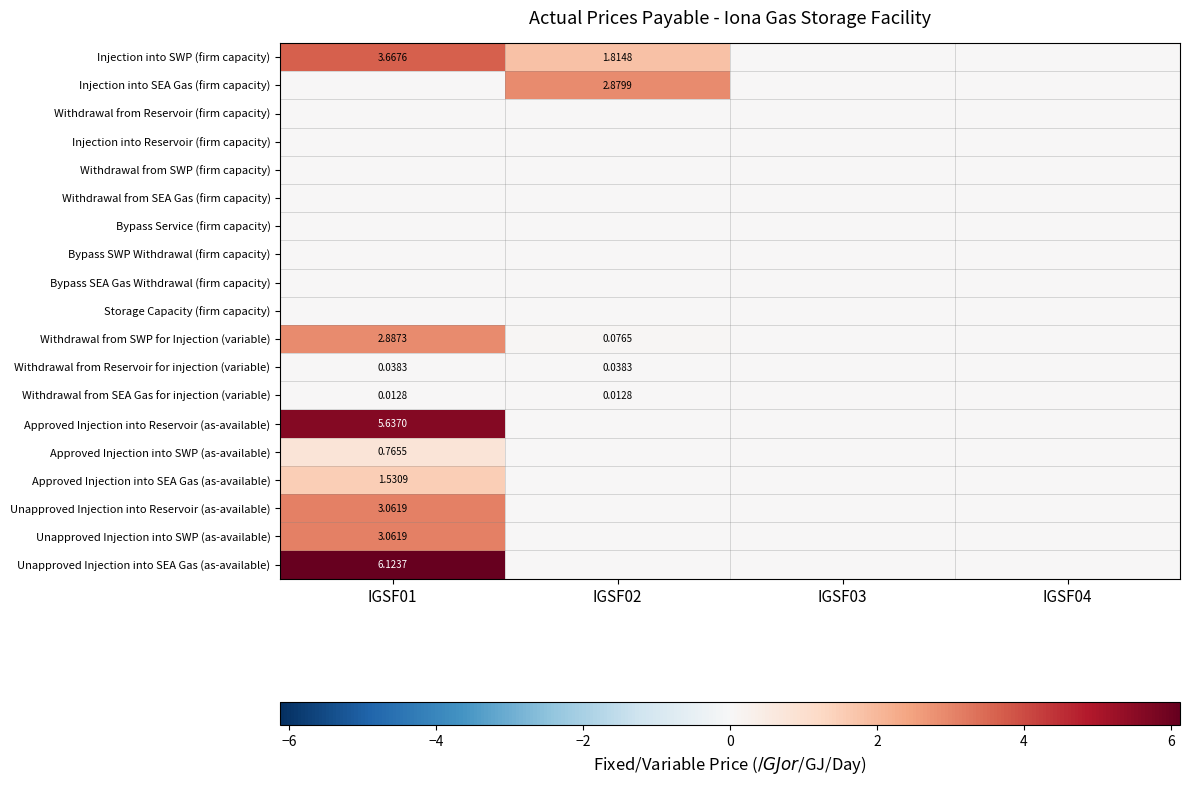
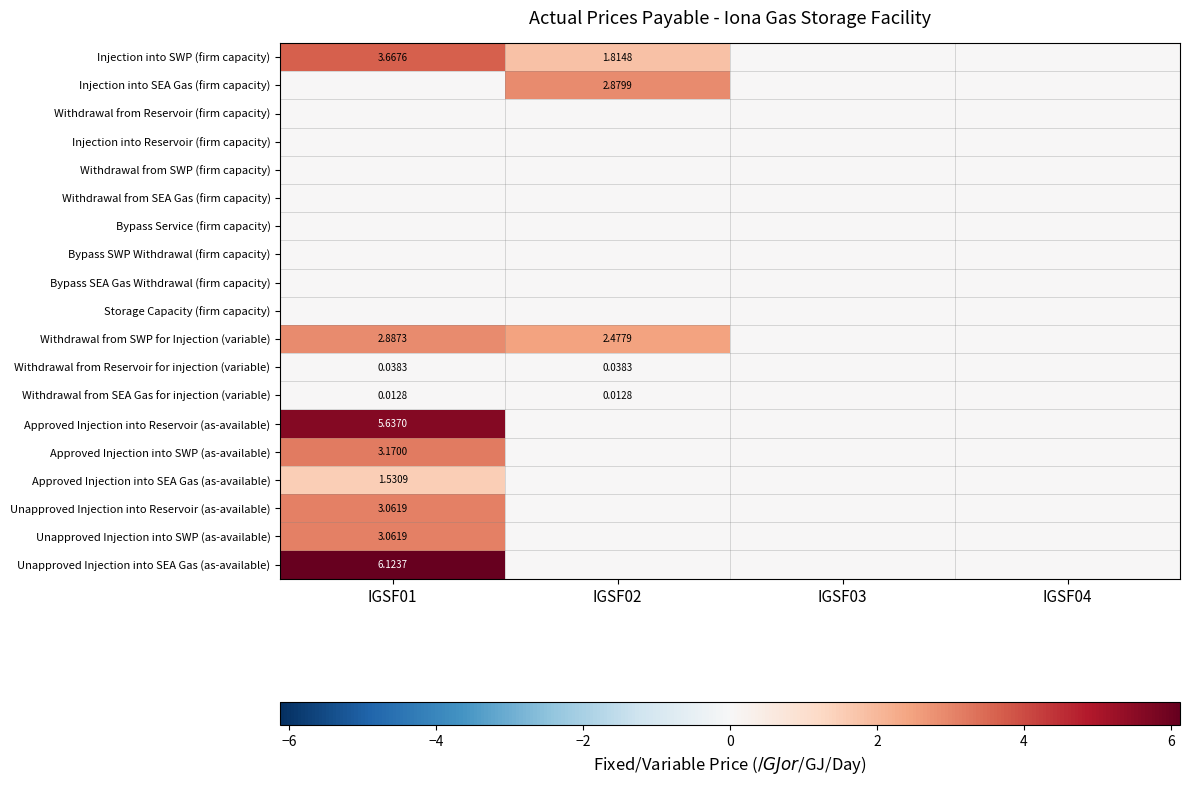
  {
    "Injection into SWP (firm capacity)": {
      "IGSF01": 3.6676,
      "IGSF02": 1.8148
    },
    "Injection into SEA Gas (firm capacity)": {
      "IGSF02": 2.8799
    },
    "Withdrawal from SWP for Injection (variable)": {
      "IGSF01": 2.8873,
-     "IGSF02": 0.0765
+     "IGSF02": 2.4779
    },
    "Withdrawal from Reservoir for injection (variable)": {
      "IGSF01": 0.0383,
      "IGSF02": 0.0383
    },
    "Withdrawal from SEA Gas for injection (variable)": {
      "IGSF01": 0.0128,
      "IGSF02": 0.0128
    },
    "Approved Injection into Reservoir (as-available)": {
      "IGSF01": 5.6370
    },
    "Approved Injection into SWP (as-available)": {
-     "IGSF01": 0.7655
+     "IGSF01": 3.1700
    },
    "Approved Injection into SEA Gas (as-available)": {
      "IGSF01": 1.5309
    },
    "Unapproved Injection into Reservoir (as-available)": {
      "IGSF01": 3.0619
    },
    "Unapproved Injection into SWP (as-available)": {
      "IGSF01": 3.0619
    },
    "Unapproved Injection into SEA Gas (as-available)": {
      "IGSF01": 6.1237
    }
  }
